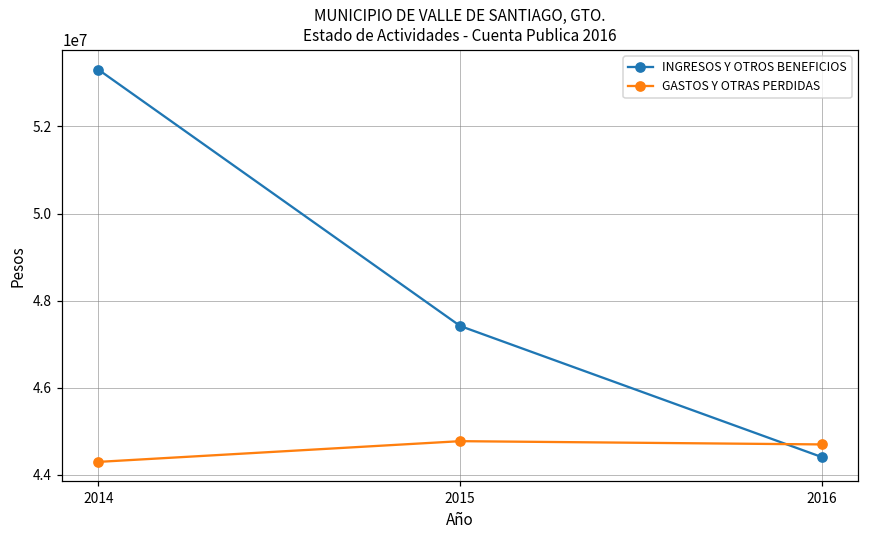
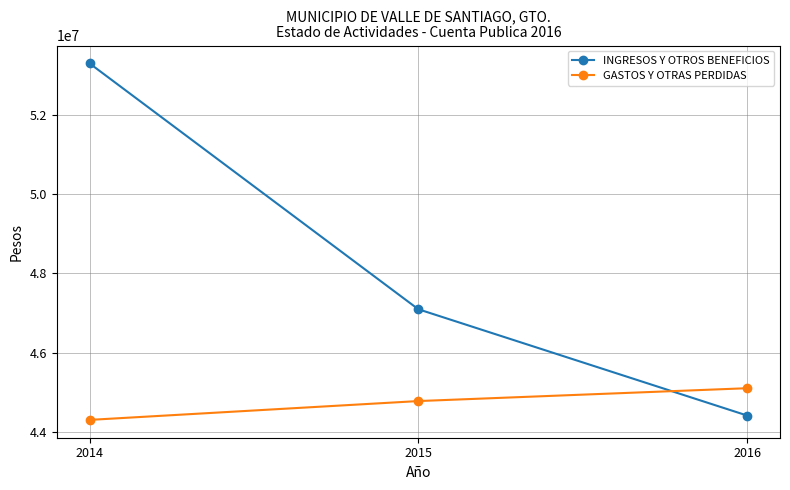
  {
    "INGRESOS Y OTROS BENEFICIOS": {
      "2014": 53300000,
-     "2015": 47400000,
+     "2015": 47100000,
      "2016": 44400000
    },
    "GASTOS Y OTRAS PERDIDAS": {
      "2014": 44300000,
      "2015": 44800000,
-     "2016": 44700000
+     "2016": 45100000
    }
  }
